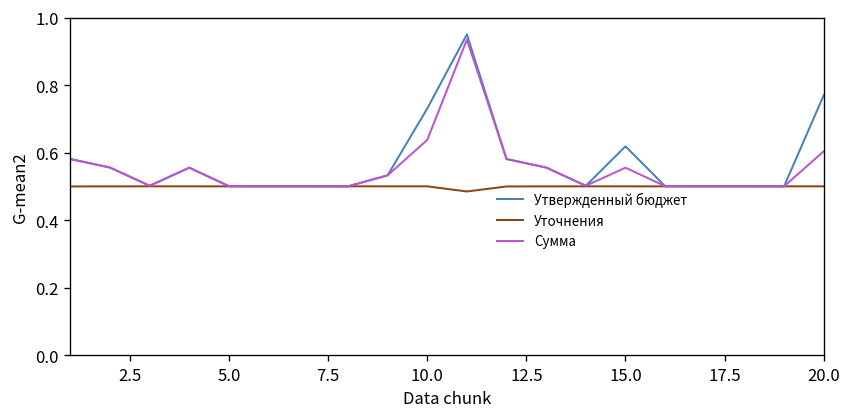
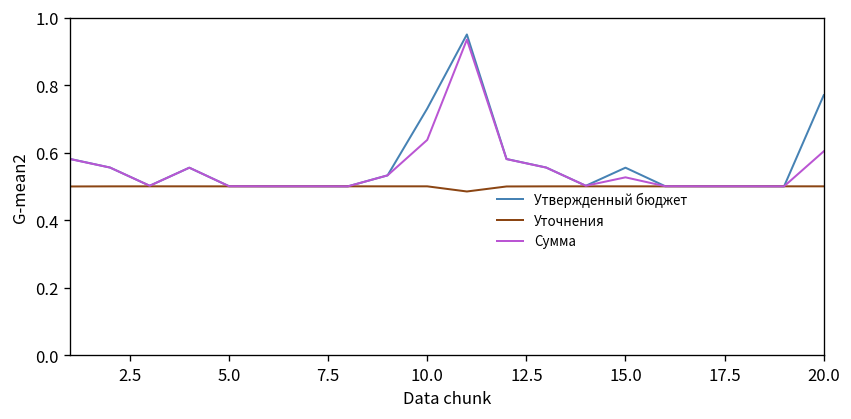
  {
    "Утвержденный бюджет": {
      "10.0": 0.73,
-     "15.0": 0.62,
+     "15.0": 0.56,
      "20.0": 0.77
    },
    "Уточнения": {
      "10.0": 0.50,
      "15.0": 0.50,
      "20.0": 0.50
    },
    "Сумма": {
      "10.0": 0.64,
-     "15.0": 0.56,
+     "15.0": 0.53,
      "20.0": 0.60
    }
  }
